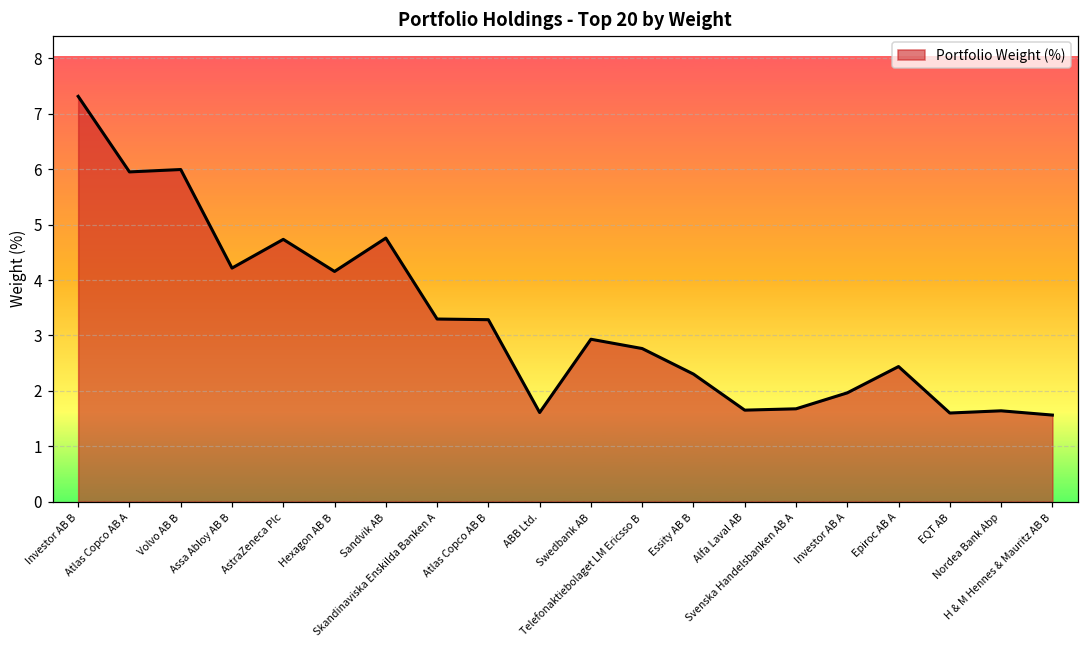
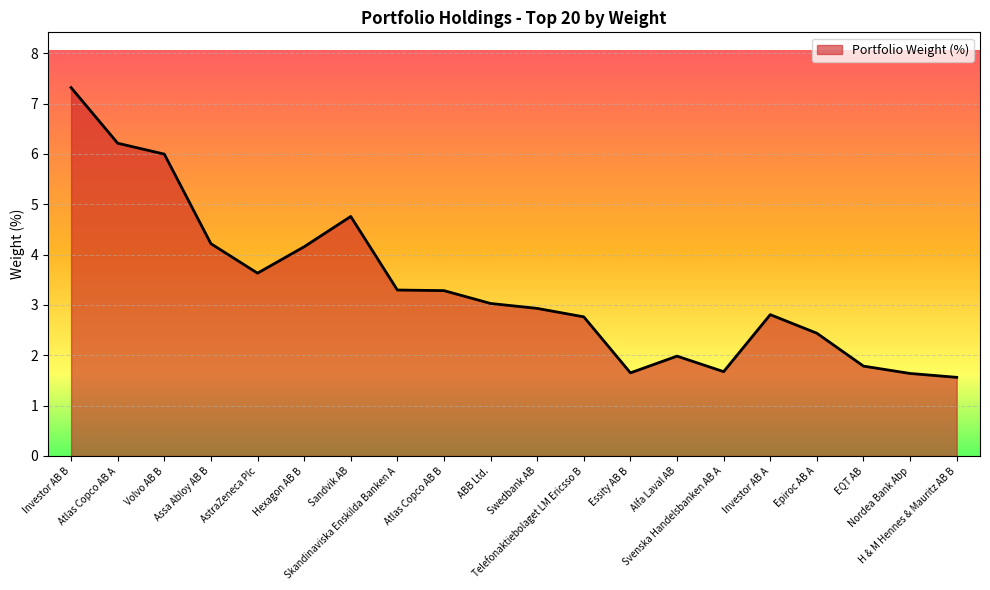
  {
    "Investor AB B": 7.3,
-   "Atlas Copco AB A": 6.0,
+   "Atlas Copco AB A": 6.2,
    "Volvo AB B": 6.0,
    "Assa Abloy AB B": 4.2,
-   "AstraZeneca Plc": 4.7,
+   "AstraZeneca Plc": 3.6,
    "Hexagon AB B": 4.2,
    "Sandvik AB": 4.8,
    "Skandinaviska Enskilda Banken A": 3.3,
    "Atlas Copco AB B": 3.3,
-   "ABB Ltd.": 1.6,
+   "ABB Ltd.": 3.0,
    "Swedbank AB": 2.9,
    "Telefonaktiebolaget LM Ericsso B": 2.8,
-   "Essity AB B": 2.3,
-   "Alfa Laval AB": 1.7,
+   "Essity AB B": 1.7,
+   "Alfa Laval AB": 2.0,
    "Svenska Handelsbanken AB A": 1.7,
-   "Investor AB A": 2.0,
+   "Investor AB A": 2.8,
    "Epiroc AB A": 2.4,
-   "EQT AB": 1.6,
+   "EQT AB": 1.8,
    "Nordea Bank Abp": 1.6,
    "H & M Hennes & Mauritz AB B": 1.6
  }
